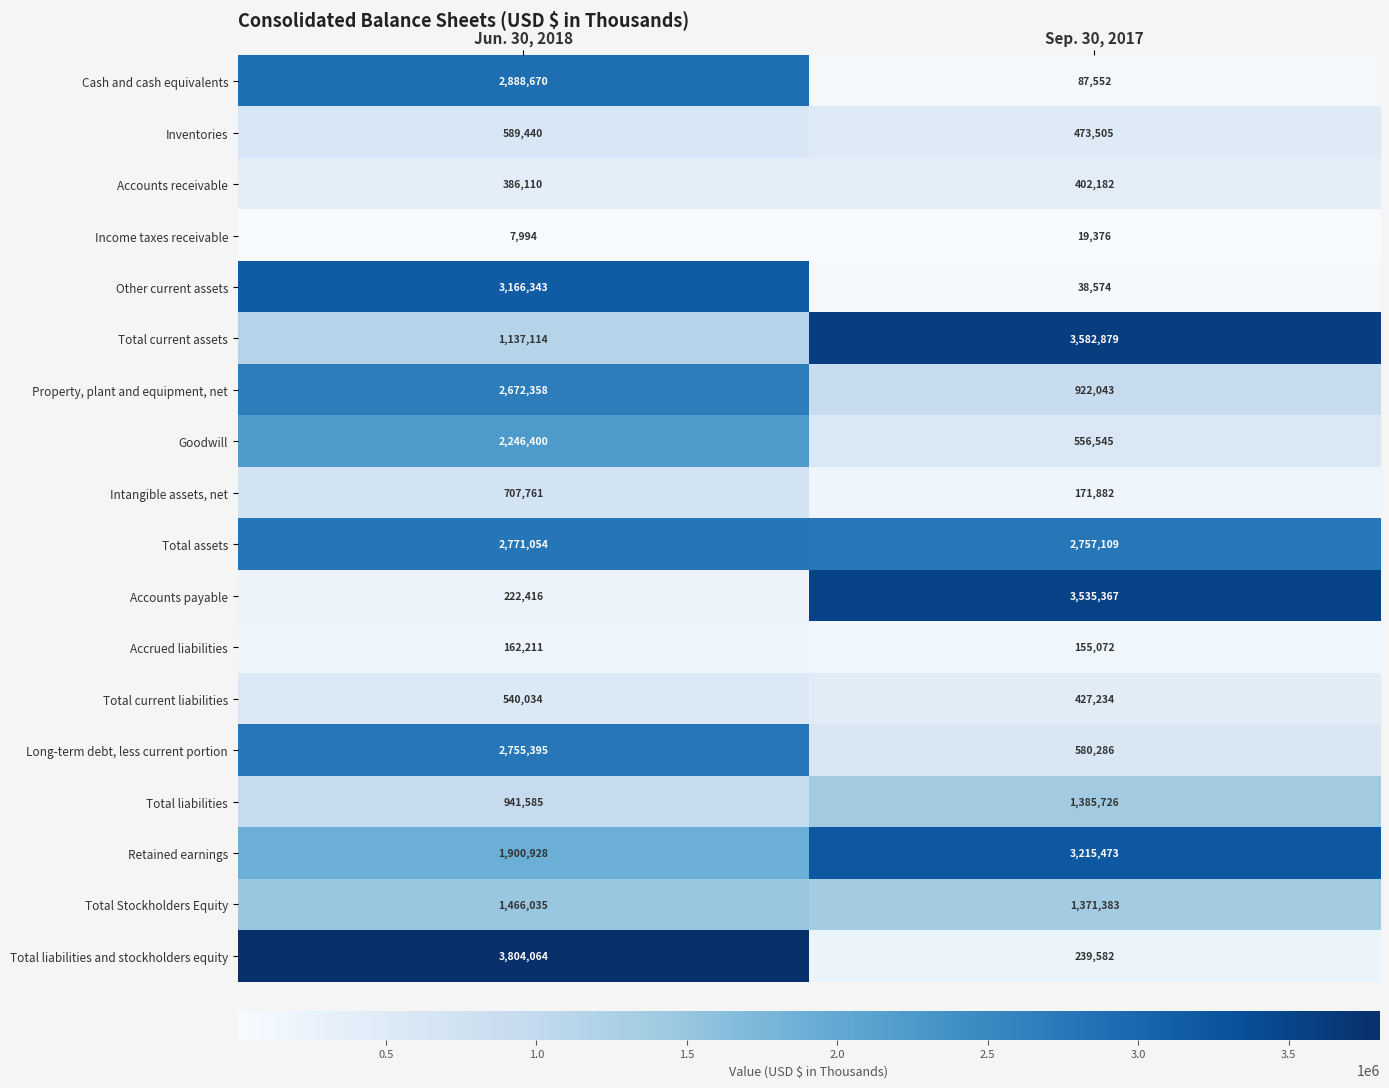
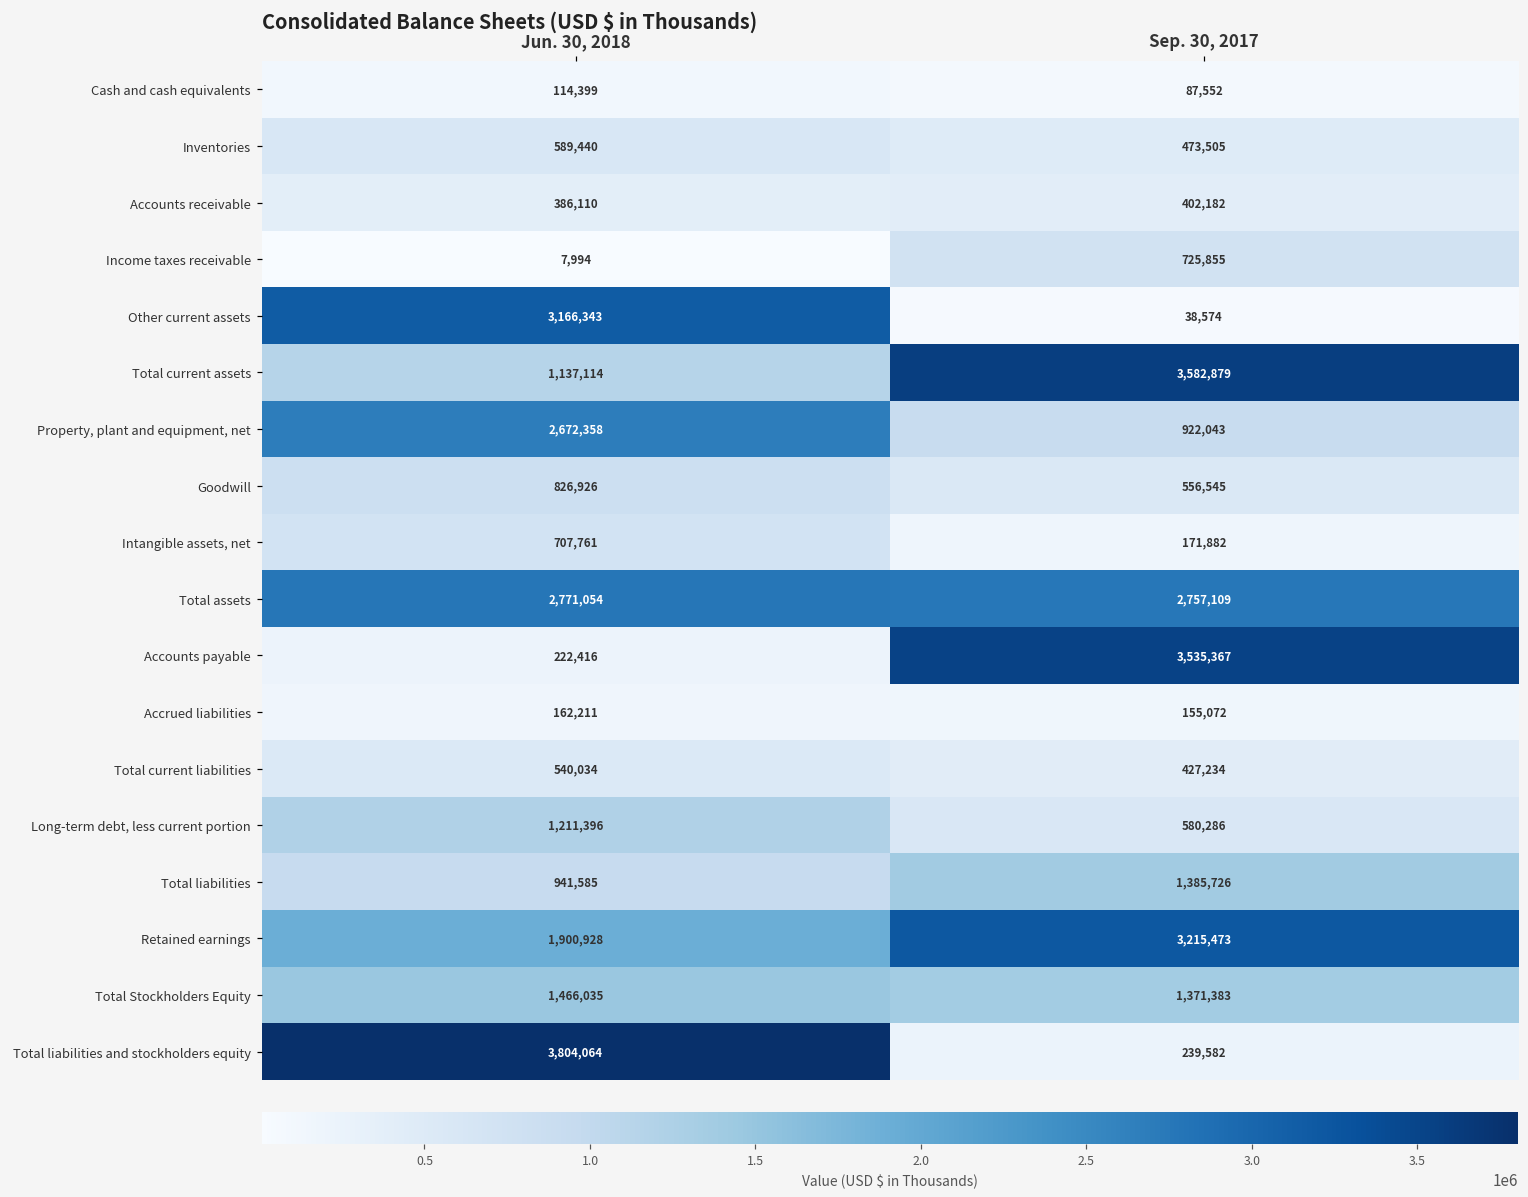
  {
    "Cash and cash equivalents": {
-     "Jun. 30, 2018": "2,888,670",
+     "Jun. 30, 2018": "114,399",
      "Sep. 30, 2017": "87,552"
    },
    "Inventories": {
      "Jun. 30, 2018": "589,440",
      "Sep. 30, 2017": "473,505"
    },
    "Accounts receivable": {
      "Jun. 30, 2018": "386,110",
      "Sep. 30, 2017": "402,182"
    },
    "Income taxes receivable": {
      "Jun. 30, 2018": "7,994",
-     "Sep. 30, 2017": "19,376"
+     "Sep. 30, 2017": "725,855"
    },
    "Other current assets": {
      "Jun. 30, 2018": "3,166,343",
      "Sep. 30, 2017": "38,574"
    },
    "Total current assets": {
      "Jun. 30, 2018": "1,137,114",
      "Sep. 30, 2017": "3,582,879"
    },
    "Property, plant and equipment, net": {
      "Jun. 30, 2018": "2,672,358",
      "Sep. 30, 2017": "922,043"
    },
    "Goodwill": {
-     "Jun. 30, 2018": "2,246,400",
+     "Jun. 30, 2018": "826,926",
      "Sep. 30, 2017": "556,545"
    },
    "Intangible assets, net": {
      "Jun. 30, 2018": "707,761",
      "Sep. 30, 2017": "171,882"
    },
    "Total assets": {
      "Jun. 30, 2018": "2,771,054",
      "Sep. 30, 2017": "2,757,109"
    },
    "Accounts payable": {
      "Jun. 30, 2018": "222,416",
      "Sep. 30, 2017": "3,535,367"
    },
    "Accrued liabilities": {
      "Jun. 30, 2018": "162,211",
      "Sep. 30, 2017": "155,072"
    },
    "Total current liabilities": {
      "Jun. 30, 2018": "540,034",
      "Sep. 30, 2017": "427,234"
    },
    "Long-term debt, less current portion": {
-     "Jun. 30, 2018": "2,755,395",
+     "Jun. 30, 2018": "1,211,396",
      "Sep. 30, 2017": "580,286"
    },
    "Total liabilities": {
      "Jun. 30, 2018": "941,585",
      "Sep. 30, 2017": "1,385,726"
    },
    "Retained earnings": {
      "Jun. 30, 2018": "1,900,928",
      "Sep. 30, 2017": "3,215,473"
    },
    "Total Stockholders Equity": {
      "Jun. 30, 2018": "1,466,035",
      "Sep. 30, 2017": "1,371,383"
    },
    "Total liabilities and stockholders equity": {
      "Jun. 30, 2018": "3,804,064",
      "Sep. 30, 2017": "239,582"
    }
  }
